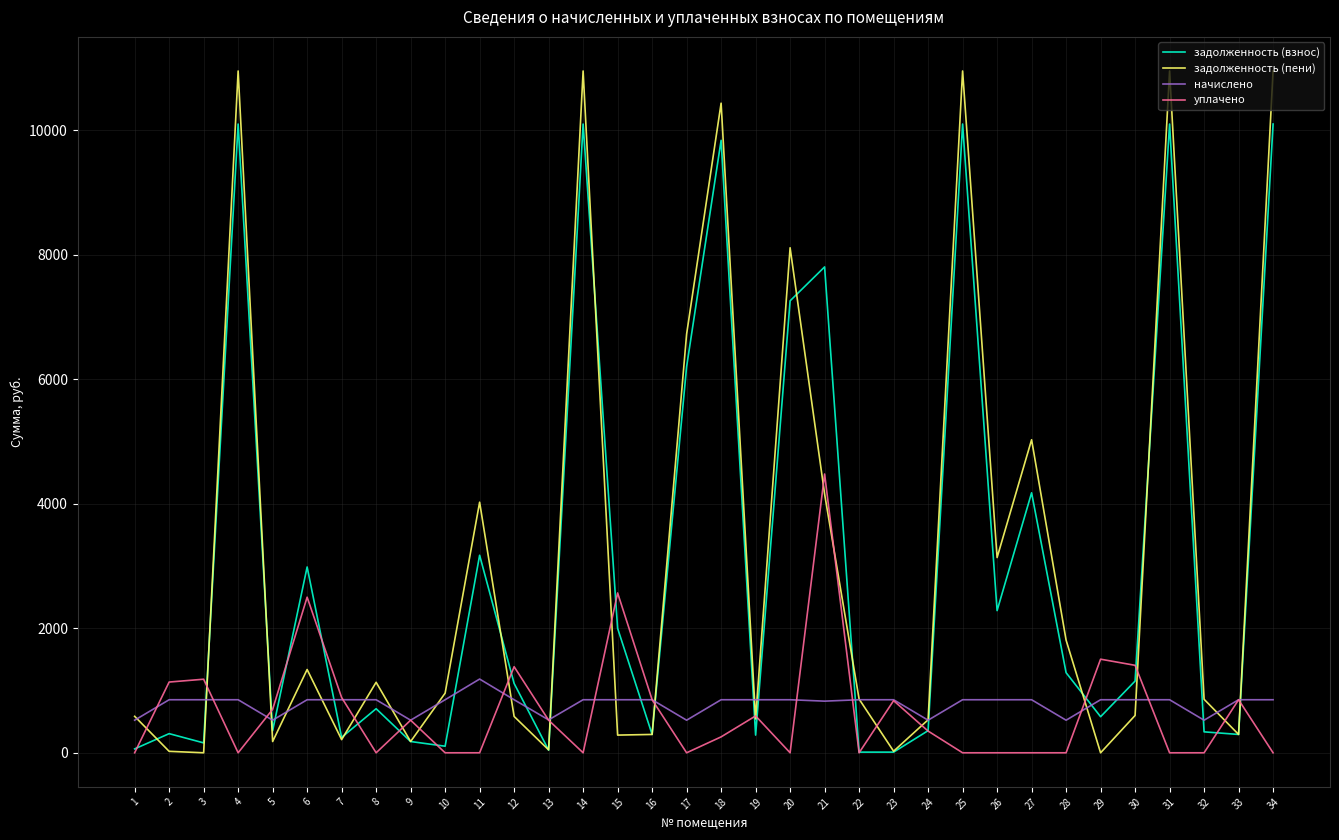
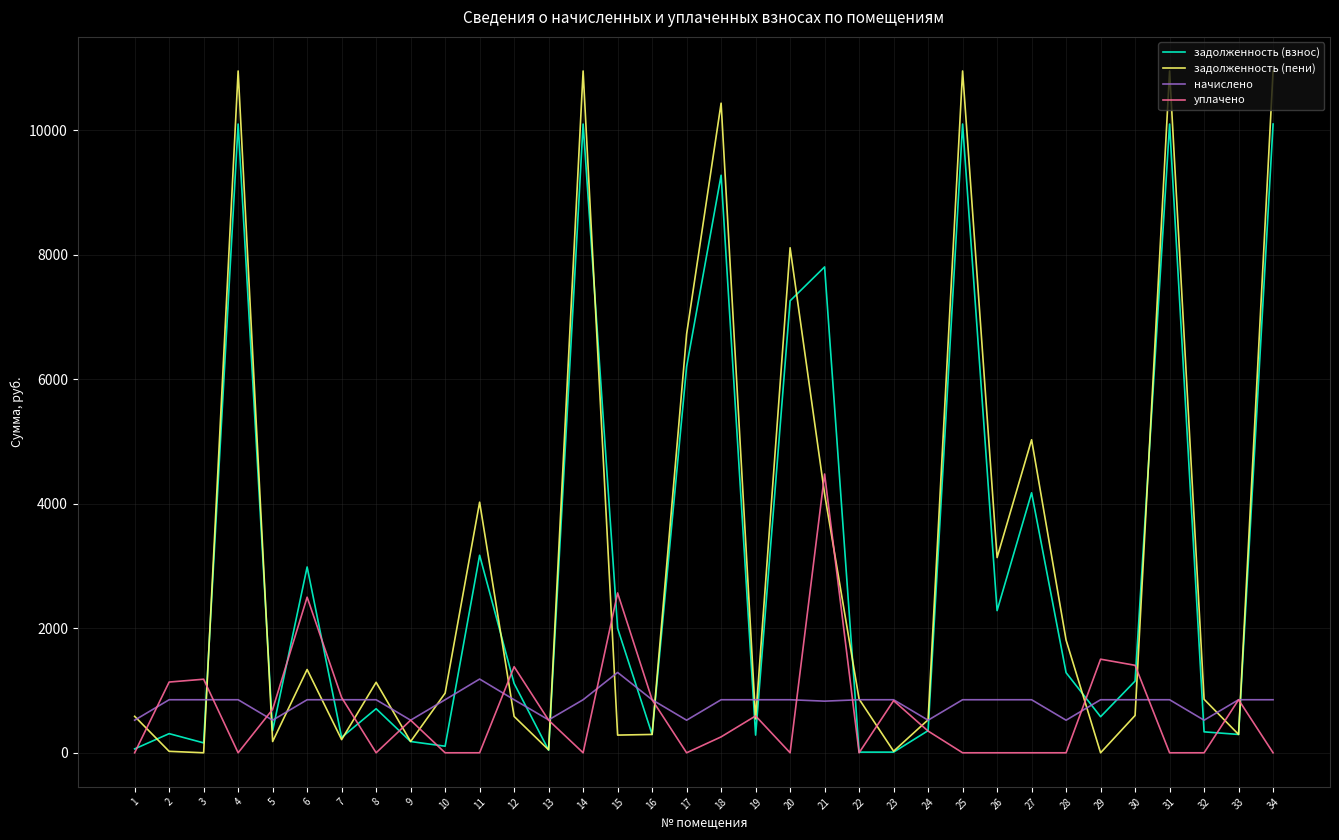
  {
    "задолженность (взнос)": {
      "1": 100,
      "2": 300,
      "3": 200,
      "4": 10100,
      "5": 400,
      "6": 3000,
      "8": 700,
      "10": 100,
      "11": 3200,
      "12": 1100,
      "14": 10100,
      "15": 2000,
      "17": 6200,
-     "18": 9800,
+     "18": 9300,
      "19": 300,
      "20": 7300,
      "21": 7800,
      "25": 10100,
      "26": 2300,
      "27": 4200,
      "28": 1300,
      "29": 600,
      "30": 1200,
      "31": 10100,
      "32": 300,
      "34": 10100
    },
    "задолженность (пени)": {
      "1": 600,
      "2": 0,
      "3": 0,
      "4": 11000,
      "5": 200,
      "6": 1300,
      "8": 1100,
      "10": 1000,
      "11": 4000,
      "12": 600,
      "14": 11000,
      "15": 300,
      "17": 6700,
      "18": 10400,
      "19": 500,
      "20": 8100,
      "21": 4200,
      "25": 11000,
      "26": 3100,
      "27": 5000,
      "28": 1800,
      "29": 0,
      "30": 600,
      "32": 900
    },
    "начислено": {
      "1": 500,
      "2": 900,
      "3": 900,
      "4": 900,
      "5": 500,
      "6": 900,
      "8": 900,
      "10": 900,
      "11": 1200,
      "12": 900,
      "14": 900,
-     "15": 900,
+     "15": 1300,
      "17": 500,
      "18": 900,
      "19": 900,
      "20": 900,
      "21": 800,
      "25": 900,
      "26": 900,
      "27": 900,
      "28": 500,
      "29": 900,
      "30": 900,
      "31": 900,
      "32": 500,
      "34": 900
    },
    "уплачено": {
      "1": 0,
      "2": 1100,
      "3": 1200,
      "4": 0,
      "5": 700,
      "6": 2500,
      "8": 0,
      "10": 0,
      "11": 0,
      "12": 1400,
      "14": 0,
      "15": 2600,
      "17": 0,
      "18": 300,
      "19": 600,
      "20": 0,
      "21": 4500,
      "25": 0,
      "26": 0,
      "27": 0,
      "28": 0,
      "29": 1500,
      "30": 1400,
      "31": 0,
      "32": 0,
      "34": 0
    }
  }
